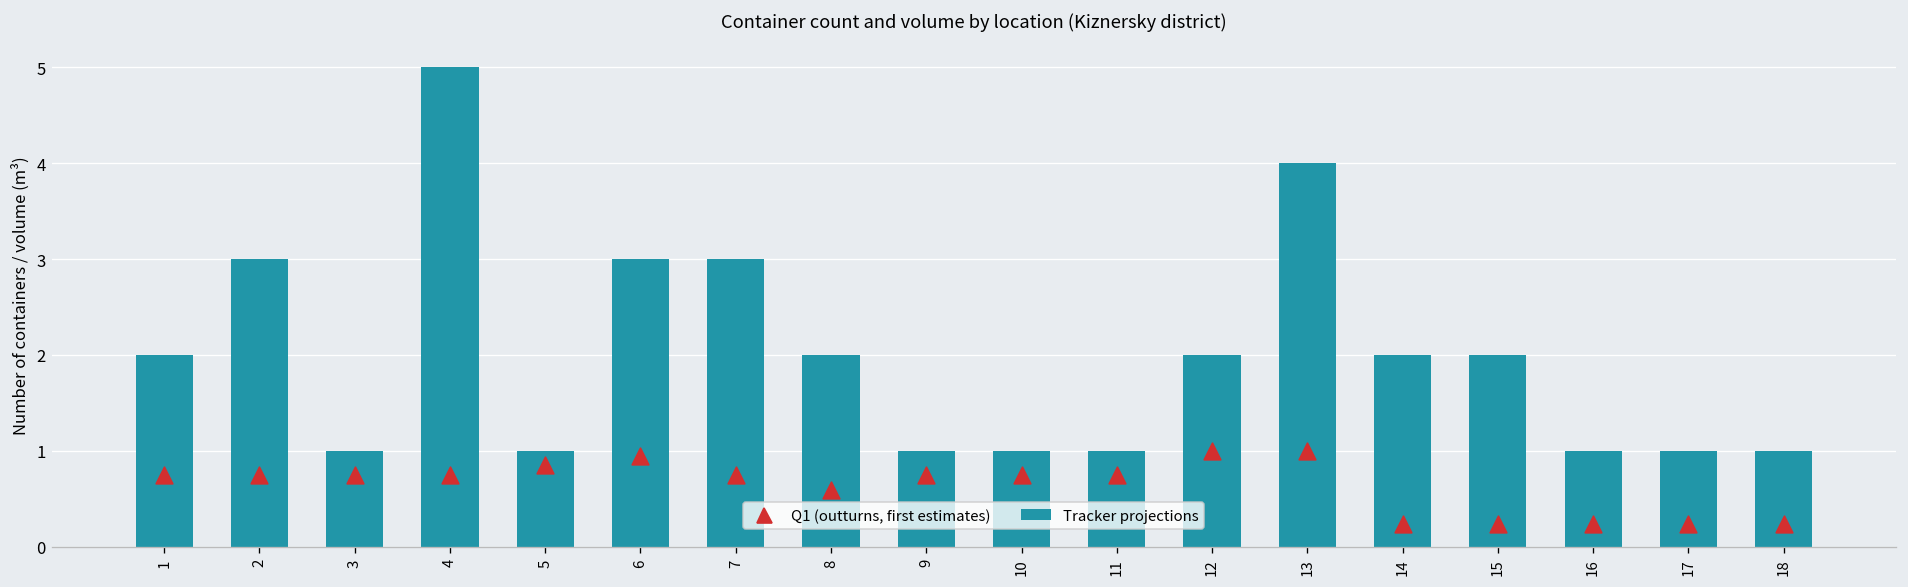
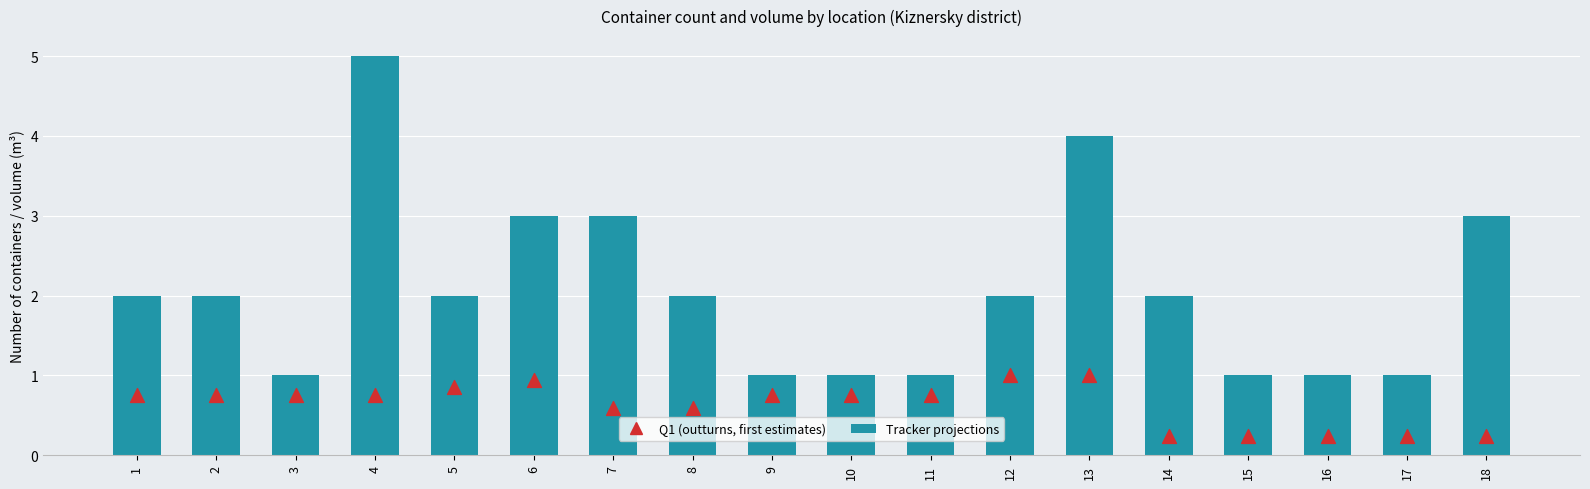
  {
    "Tracker projections": {
      "1": 2,
-     "2": 3,
+     "2": 2,
      "3": 1,
      "4": 5,
-     "5": 1,
+     "5": 2,
      "6": 3,
      "7": 3,
      "8": 2,
      "9": 1,
      "10": 1,
      "11": 1,
      "12": 2,
      "13": 4,
      "14": 2,
-     "15": 2,
+     "15": 1,
      "16": 1,
      "17": 1,
-     "18": 1
+     "18": 3
    },
    "Q1 (outturns, first estimates)": {
-     "7": 0.8
+     "7": 0.6
    }
  }
